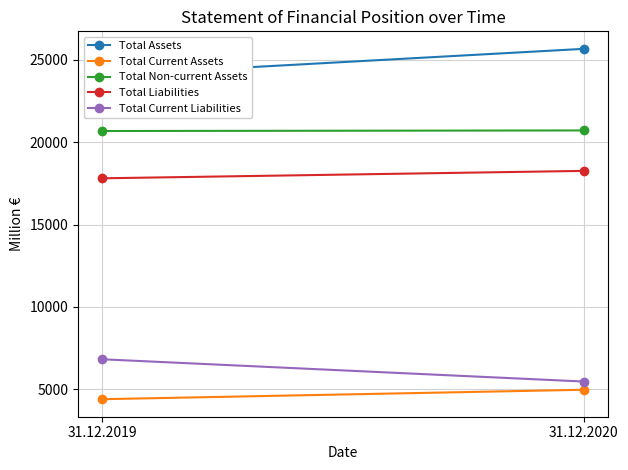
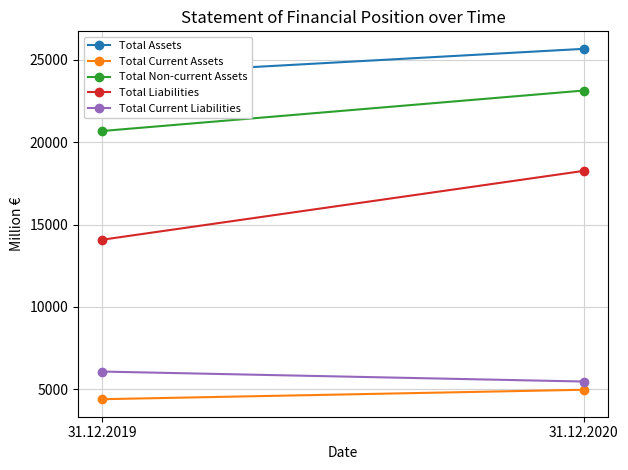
  {
    "Total Assets": {
      "31.12.2020": 25700
    },
    "Total Current Assets": {
      "31.12.2019": 4400,
      "31.12.2020": 5000
    },
    "Total Non-current Assets": {
      "31.12.2019": 20700,
-     "31.12.2020": 20700
+     "31.12.2020": 23100
    },
    "Total Liabilities": {
-     "31.12.2019": 17800,
+     "31.12.2019": 14100,
      "31.12.2020": 18300
    },
    "Total Current Liabilities": {
-     "31.12.2019": 6800,
+     "31.12.2019": 6100,
      "31.12.2020": 5500
    }
  }
